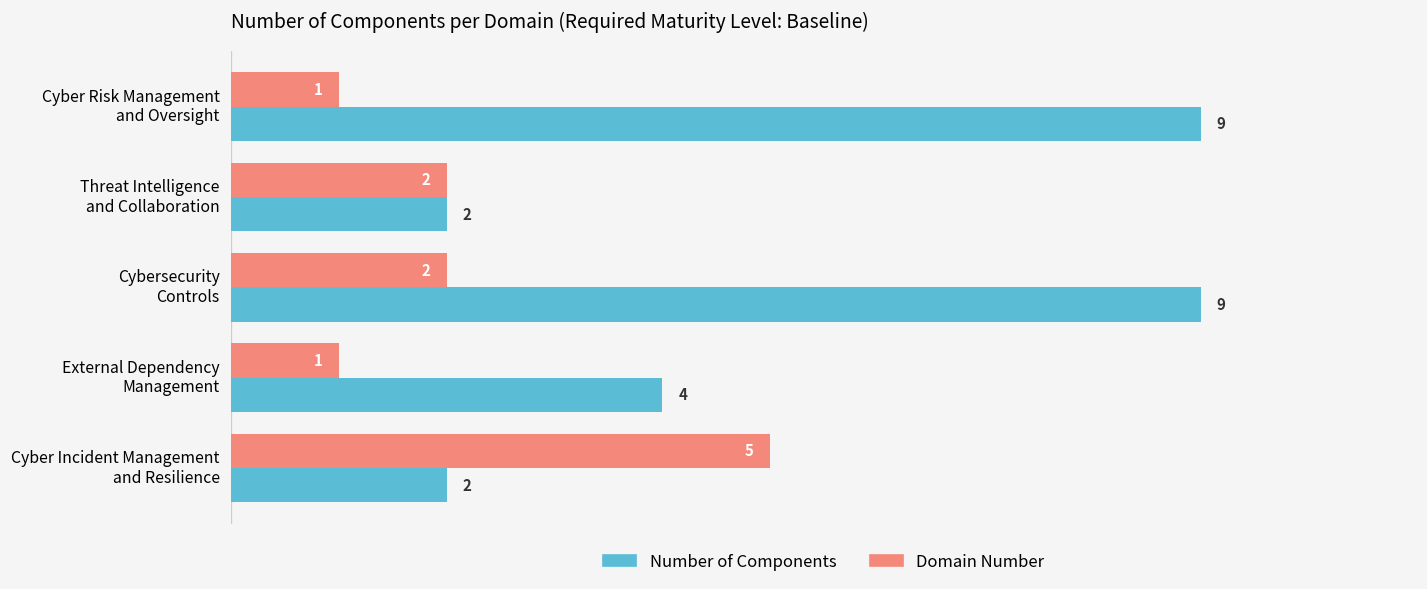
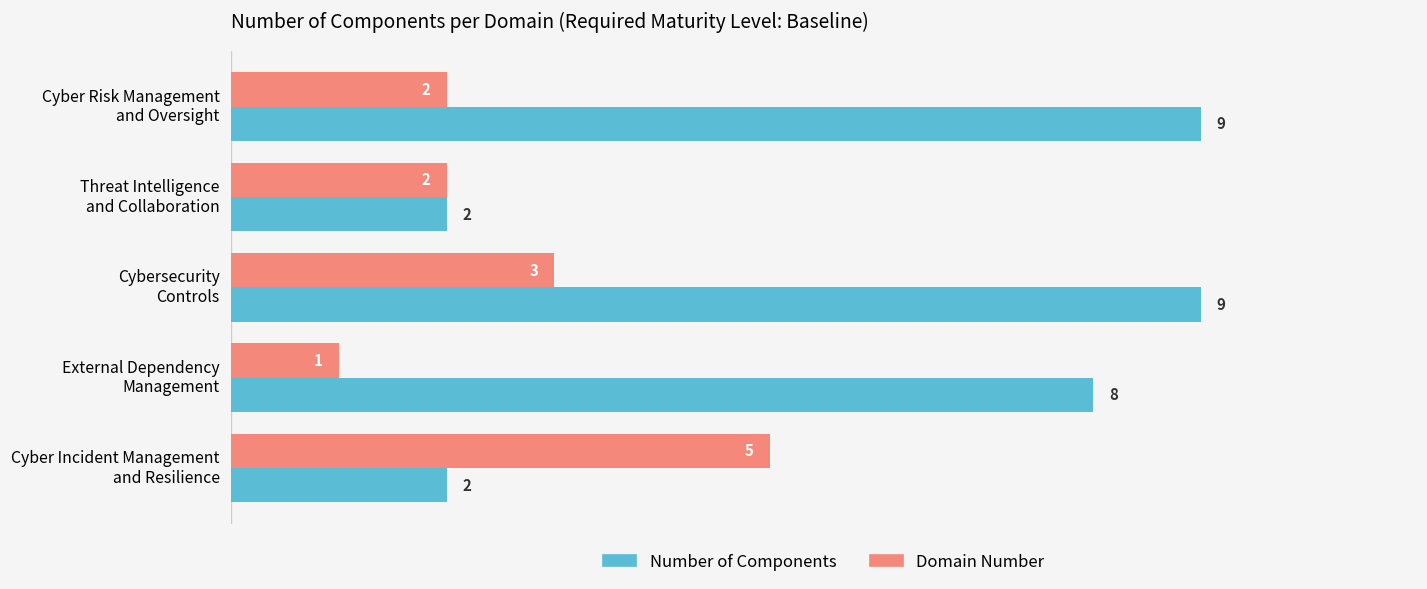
  {
    "Number of Components": {
      "Cyber Risk Management and Oversight": 9,
      "Threat Intelligence and Collaboration": 2,
      "Cybersecurity Controls": 9,
-     "External Dependency Management": 4,
+     "External Dependency Management": 8,
      "Cyber Incident Management and Resilience": 2
    },
    "Domain Number": {
-     "Cyber Risk Management and Oversight": 1,
+     "Cyber Risk Management and Oversight": 2,
      "Threat Intelligence and Collaboration": 2,
-     "Cybersecurity Controls": 2,
+     "Cybersecurity Controls": 3,
      "External Dependency Management": 1,
      "Cyber Incident Management and Resilience": 5
    }
  }
